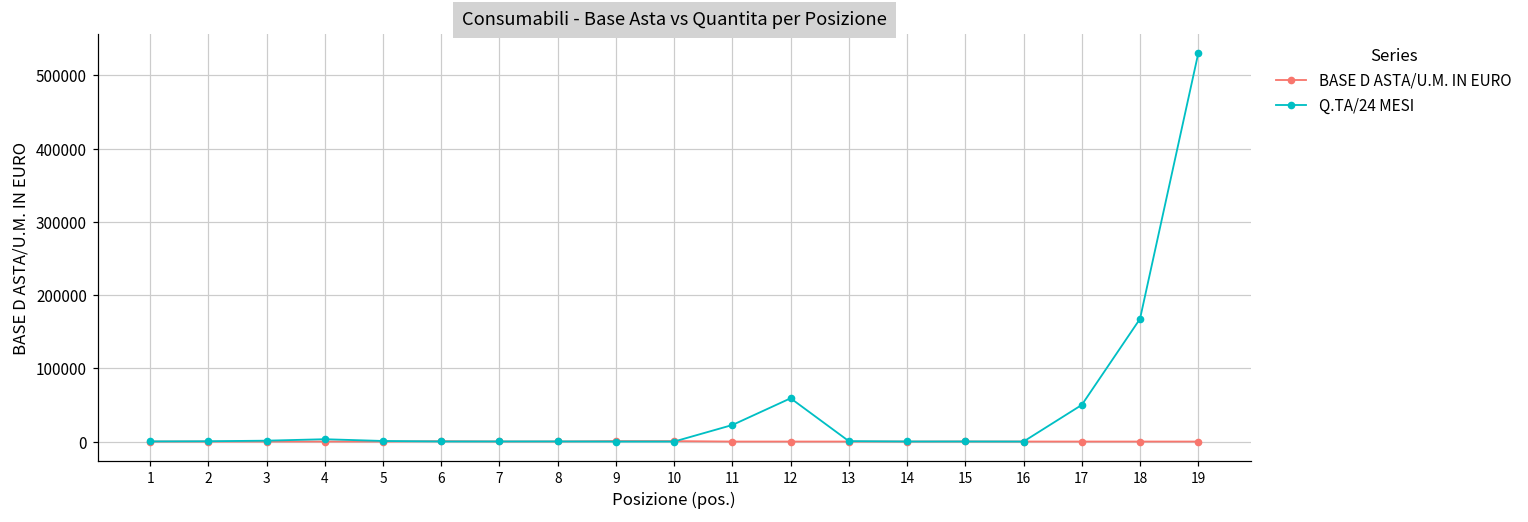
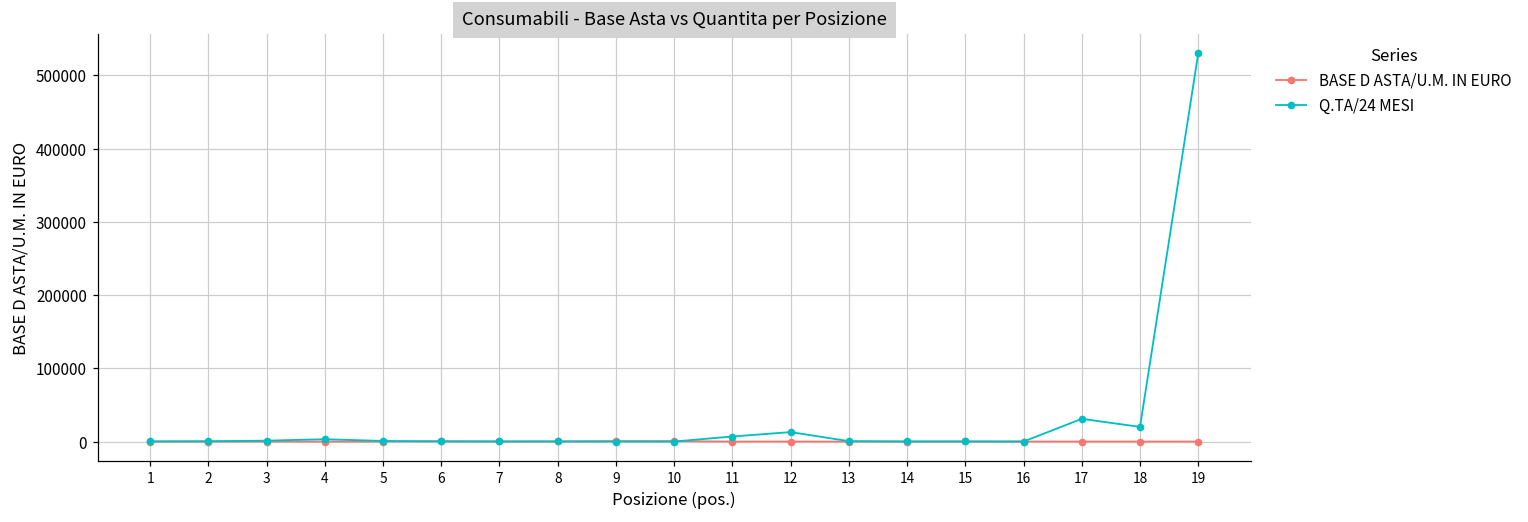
  {
    "BASE D ASTA/U.M. IN EURO": {
      "11": 0,
      "12": 0,
      "17": 0,
      "18": 0,
      "19": 0
    },
    "Q.TA/24 MESI": {
-     "11": 20000,
-     "12": 60000,
-     "17": 50000,
-     "18": 170000,
+     "11": 10000,
+     "12": 10000,
+     "17": 30000,
+     "18": 20000,
      "19": 530000
    }
  }
